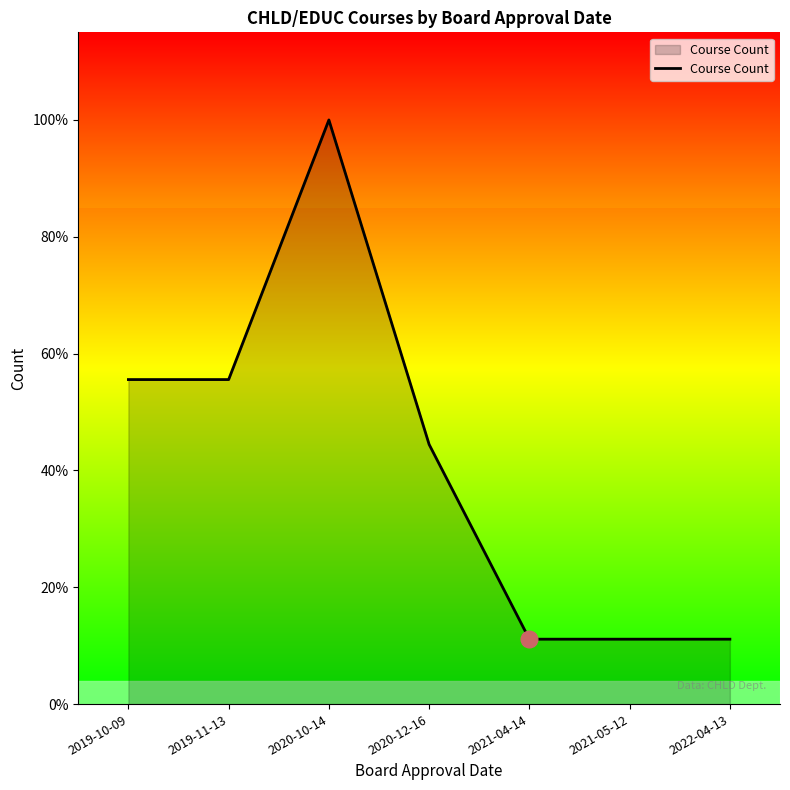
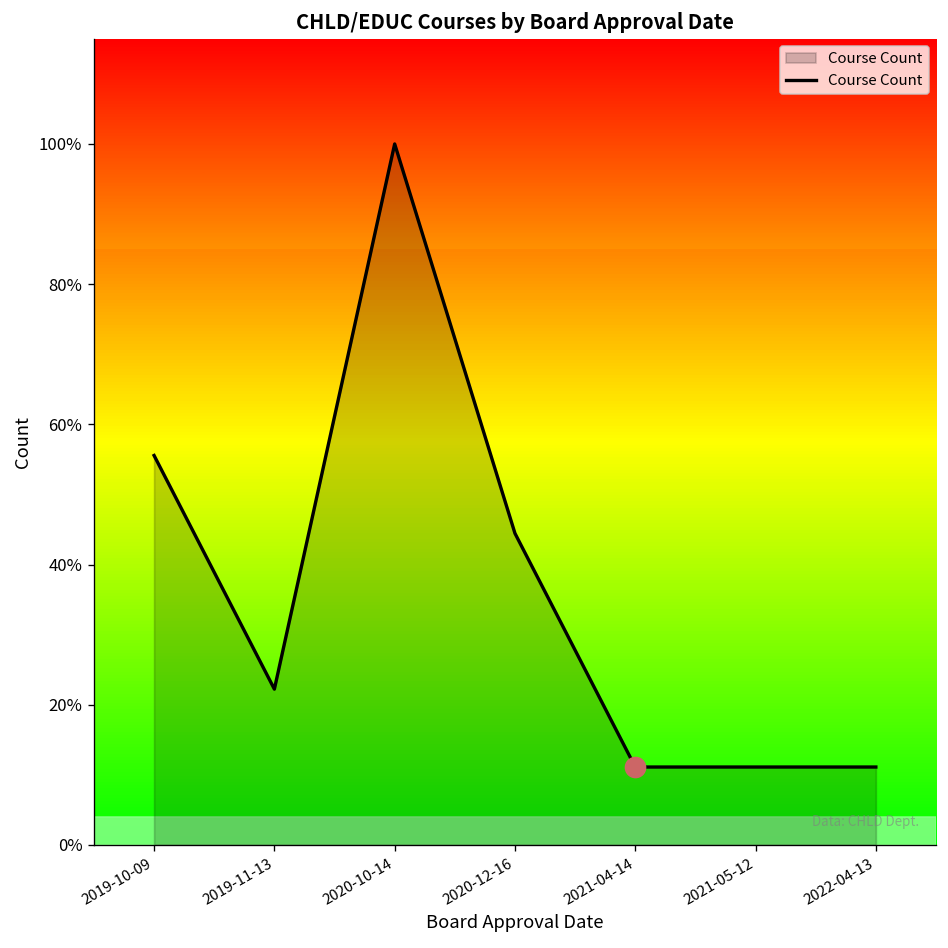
  {
    "Course Count": {
      "2019-10-09": "56%",
-     "2019-11-13": "56%",
+     "2019-11-13": "22%",
      "2020-10-14": "100%",
      "2020-12-16": "44%",
      "2021-05-12": "11%",
      "2022-04-13": "11%"
    }
  }
